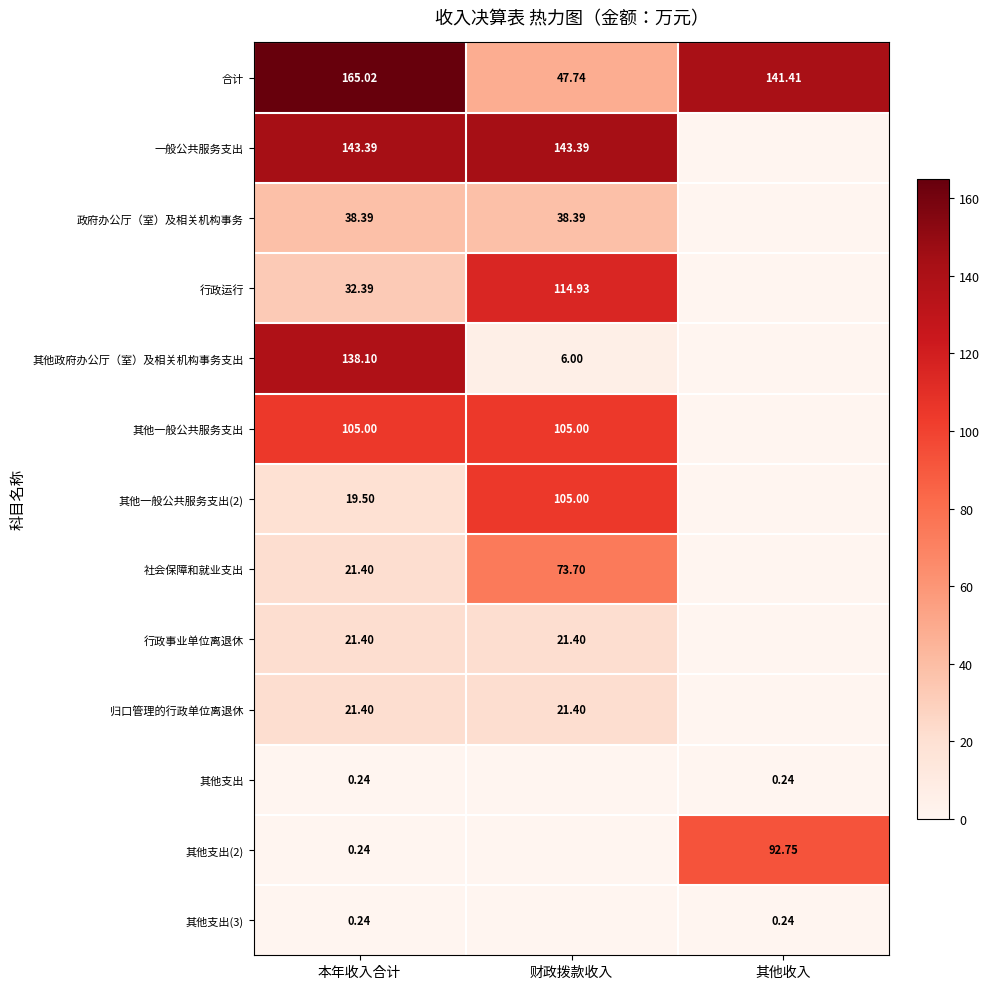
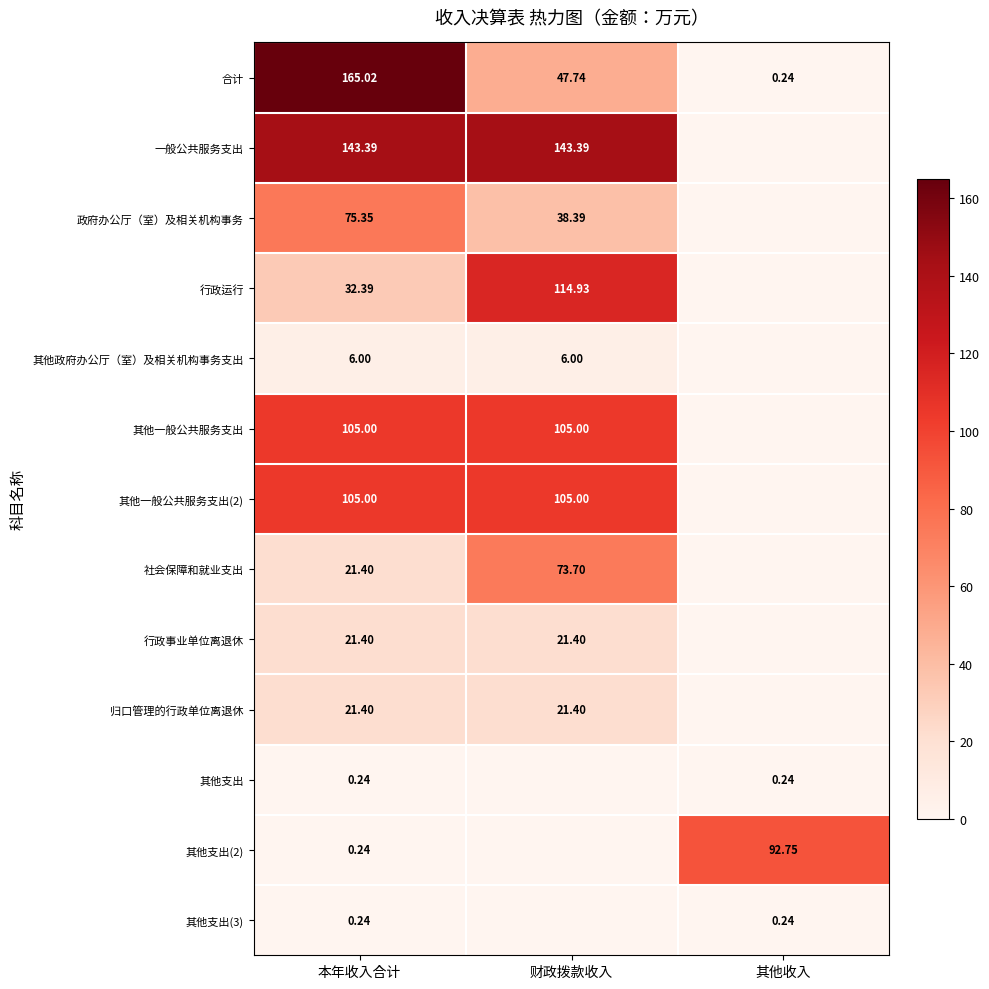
  {
    "合计": {
      "本年收入合计": 165.02,
      "财政拨款收入": 47.74,
-     "其他收入": 141.41
+     "其他收入": 0.24
    },
    "一般公共服务支出": {
      "本年收入合计": 143.39,
      "财政拨款收入": 143.39
    },
    "政府办公厅（室）及相关机构事务": {
-     "本年收入合计": 38.39,
+     "本年收入合计": 75.35,
      "财政拨款收入": 38.39
    },
    "行政运行": {
      "本年收入合计": 32.39,
      "财政拨款收入": 114.93
    },
    "其他政府办公厅（室）及相关机构事务支出": {
-     "本年收入合计": 138.10,
+     "本年收入合计": 6.00,
      "财政拨款收入": 6.00
    },
    "其他一般公共服务支出": {
      "本年收入合计": 105.00,
      "财政拨款收入": 105.00
    },
    "其他一般公共服务支出(2)": {
-     "本年收入合计": 19.50,
+     "本年收入合计": 105.00,
      "财政拨款收入": 105.00
    },
    "社会保障和就业支出": {
      "本年收入合计": 21.40,
      "财政拨款收入": 73.70
    },
    "行政事业单位离退休": {
      "本年收入合计": 21.40,
      "财政拨款收入": 21.40
    },
    "归口管理的行政单位离退休": {
      "本年收入合计": 21.40,
      "财政拨款收入": 21.40
    },
    "其他支出": {
      "本年收入合计": 0.24,
      "其他收入": 0.24
    },
    "其他支出(2)": {
      "本年收入合计": 0.24,
      "其他收入": 92.75
    },
    "其他支出(3)": {
      "本年收入合计": 0.24,
      "其他收入": 0.24
    }
  }
